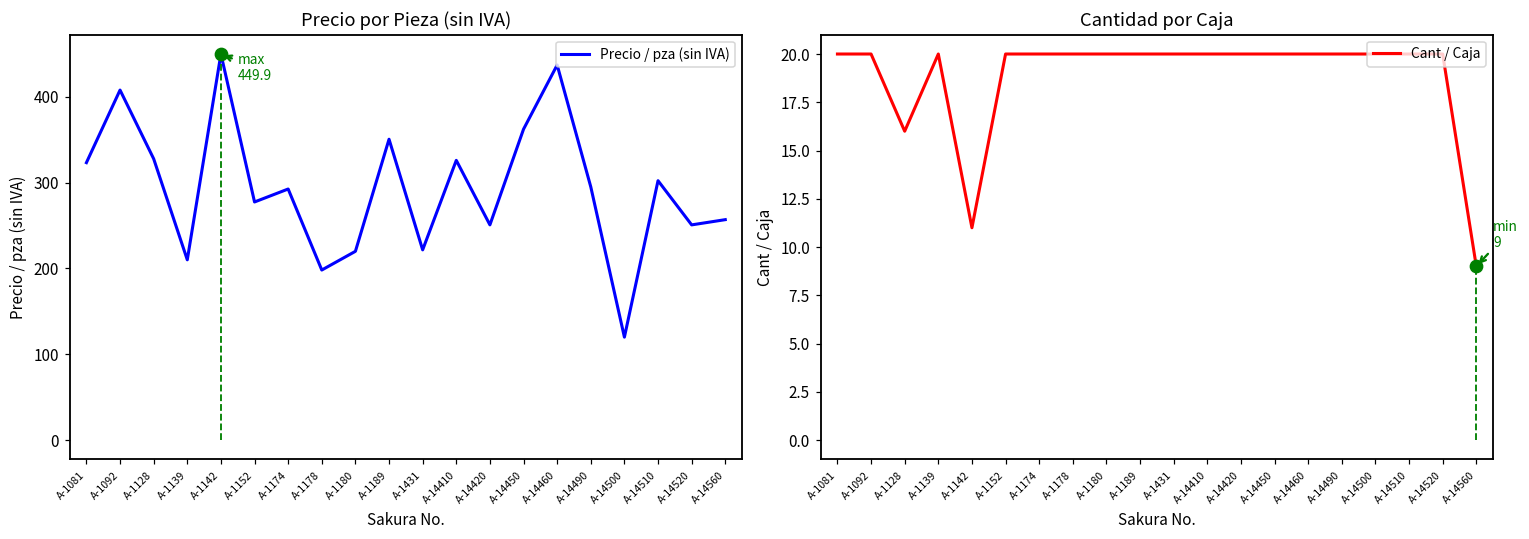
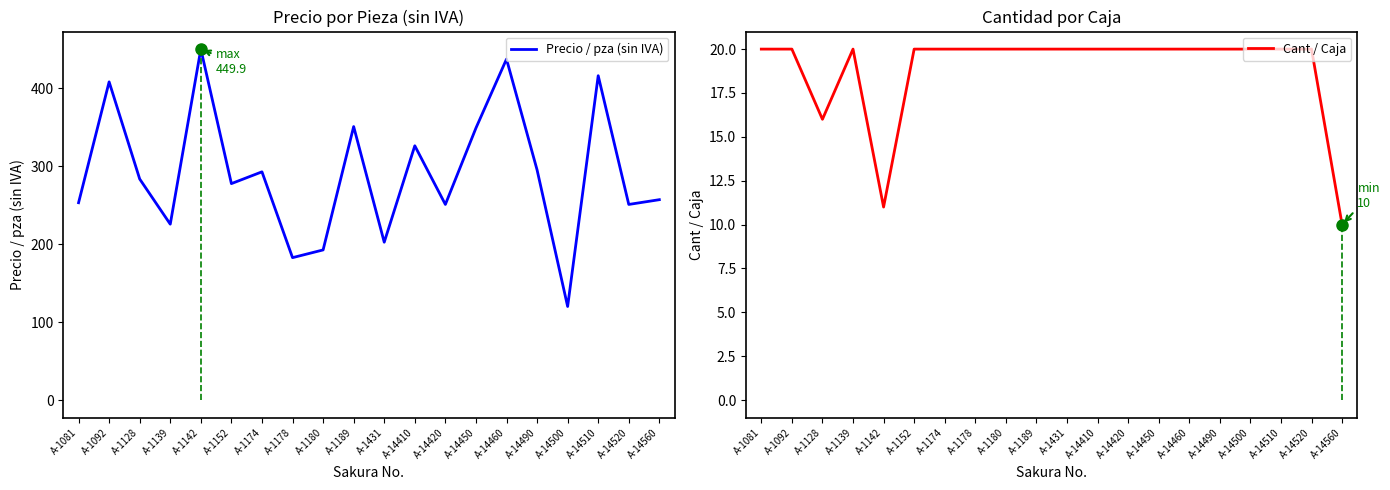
  {
    "Precio por Pieza (sin IVA)": {
      "Precio / pza (sin IVA)": {
-       "A-1081": 320,
+       "A-1081": 250,
        "A-1092": 410,
-       "A-1128": 330,
-       "A-1139": 210,
+       "A-1128": 280,
+       "A-1139": 230,
        "A-1152": 280,
        "A-1174": 290,
-       "A-1178": 200,
-       "A-1180": 220,
+       "A-1178": 180,
+       "A-1180": 190,
        "A-1189": 350,
-       "A-1431": 220,
+       "A-1431": 200,
        "A-14410": 330,
        "A-14420": 250,
-       "A-14450": 360,
+       "A-14450": 350,
        "A-14490": 300,
        "A-14500": 120,
-       "A-14510": 300,
+       "A-14510": 420,
        "A-14520": 250,
        "A-14560": 260
      }
    },
    "Cantidad por Caja": {
      "Cant / Caja": {
-       "A-14560": 9
+       "A-14560": 10
      }
    }
  }
